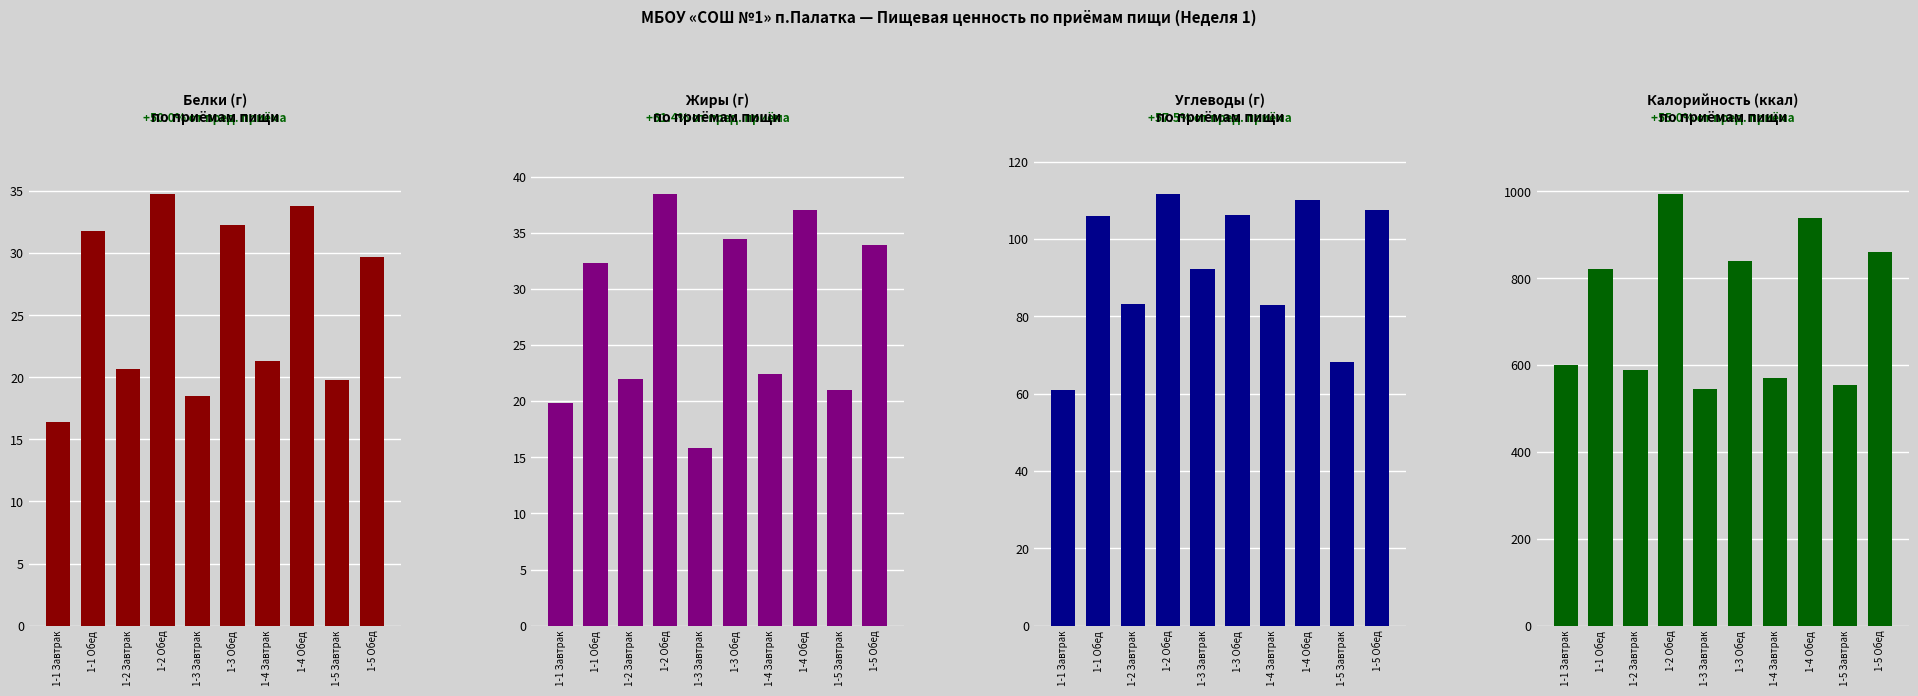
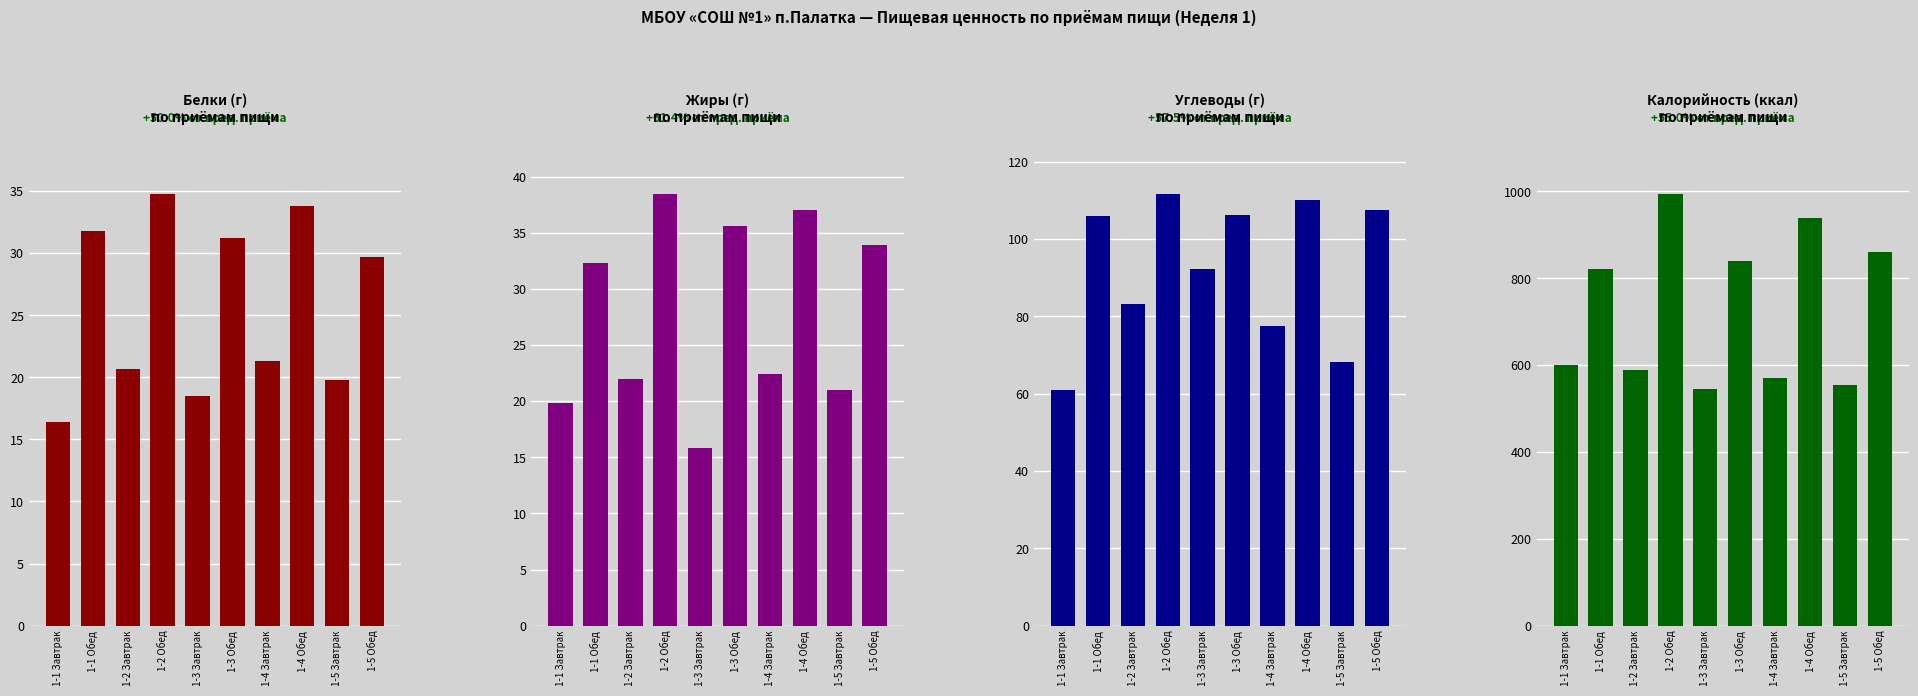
  {
    "Белки (г) по приёмам пищи": {
      "1-1 Завтрак": 16.4,
      "1-1 Обед": 31.8,
      "1-2 Завтрак": 20.7,
      "1-2 Обед": 34.7,
      "1-3 Завтрак": 18.5,
-     "1-3 Обед": 32.3,
+     "1-3 Обед": 31.2,
      "1-4 Завтрак": 21.3,
      "1-4 Обед": 33.8,
      "1-5 Завтрак": 19.8,
      "1-5 Обед": 29.7
    },
    "Жиры (г) по приёмам пищи": {
      "1-1 Завтрак": 19.8,
      "1-1 Обед": 32.3,
      "1-2 Завтрак": 22.0,
      "1-2 Обед": 38.4,
      "1-3 Завтрак": 15.8,
-     "1-3 Обед": 34.4,
+     "1-3 Обед": 35.6,
      "1-4 Завтрак": 22.4,
      "1-4 Обед": 37.0,
      "1-5 Завтрак": 21.0,
      "1-5 Обед": 33.9
    },
    "Углеводы (г) по приёмам пищи": {
      "1-1 Завтрак": 61,
      "1-1 Обед": 106,
      "1-2 Завтрак": 83,
      "1-2 Обед": 112,
      "1-3 Завтрак": 92,
      "1-3 Обед": 106,
-     "1-4 Завтрак": 83,
+     "1-4 Завтрак": 78,
      "1-4 Обед": 110,
      "1-5 Завтрак": 68,
      "1-5 Обед": 108
    },
    "Калорийность (ккал) по приёмам пищи": {
      "1-1 Завтрак": 600,
      "1-1 Обед": 820,
      "1-2 Завтрак": 590,
      "1-2 Обед": 990,
      "1-3 Завтрак": 550,
      "1-3 Обед": 840,
      "1-4 Завтрак": 570,
      "1-4 Обед": 940,
      "1-5 Завтрак": 560,
      "1-5 Обед": 860
    }
  }
